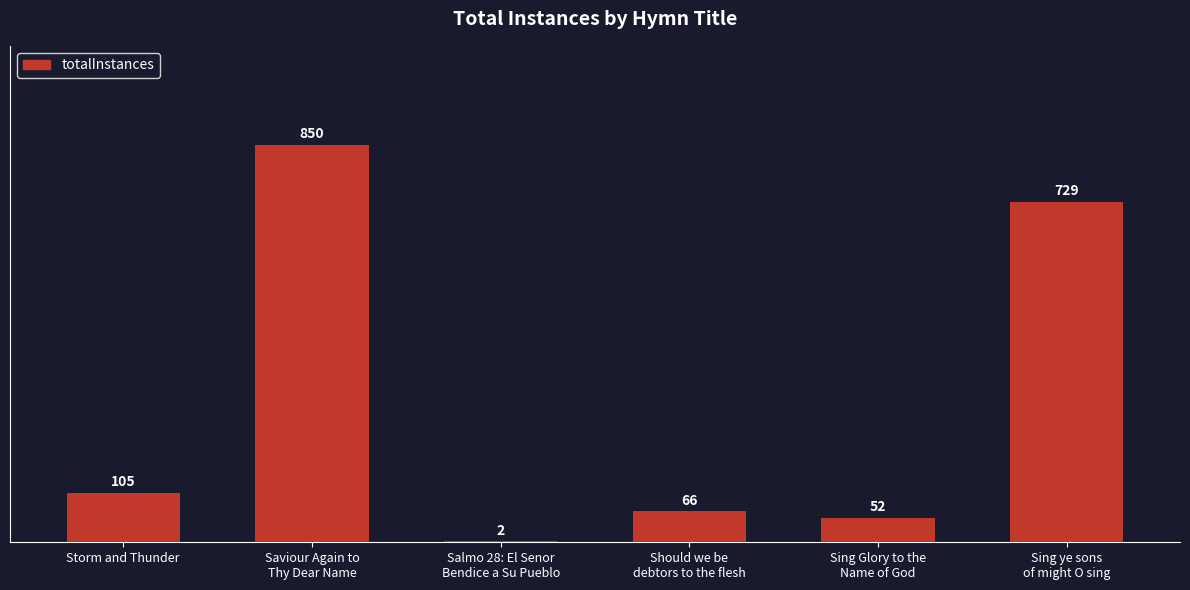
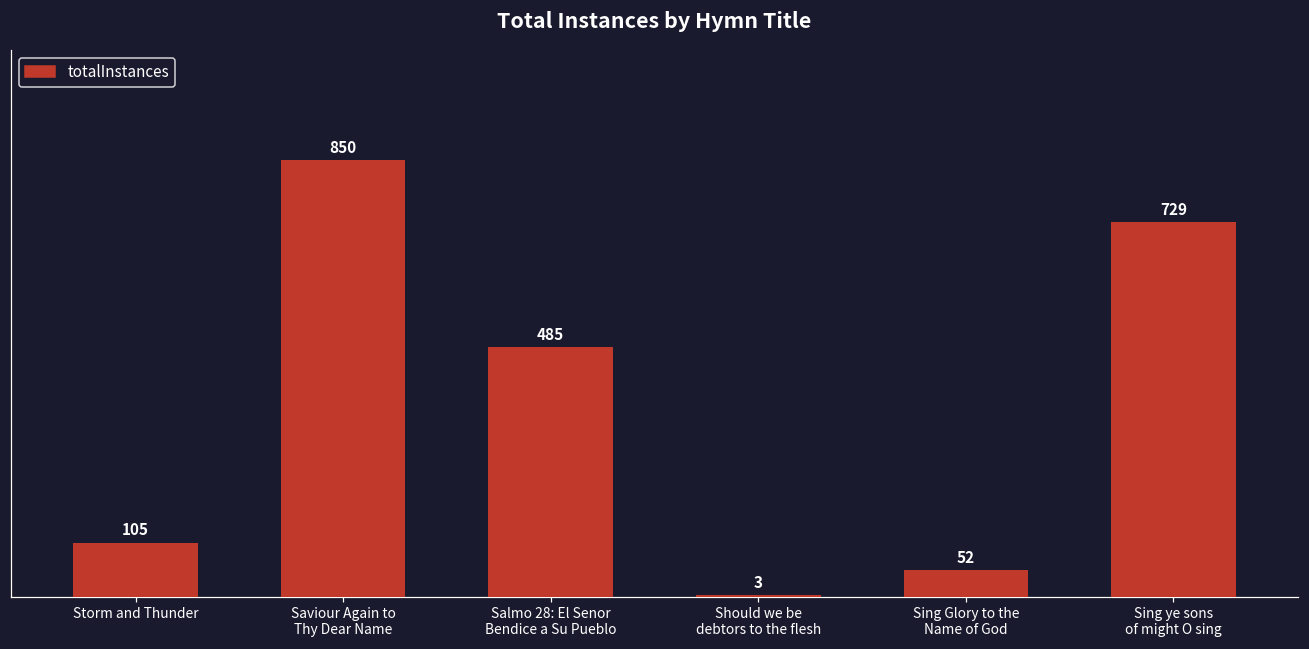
  {
    "Storm and Thunder": 105,
    "Saviour Again to Thy Dear Name": 850,
-   "Salmo 28: El Senor Bendice a Su Pueblo": 2,
-   "Should we be debtors to the flesh": 66,
+   "Salmo 28: El Senor Bendice a Su Pueblo": 485,
+   "Should we be debtors to the flesh": 3,
    "Sing Glory to the Name of God": 52,
    "Sing ye sons of might O sing": 729
  }
